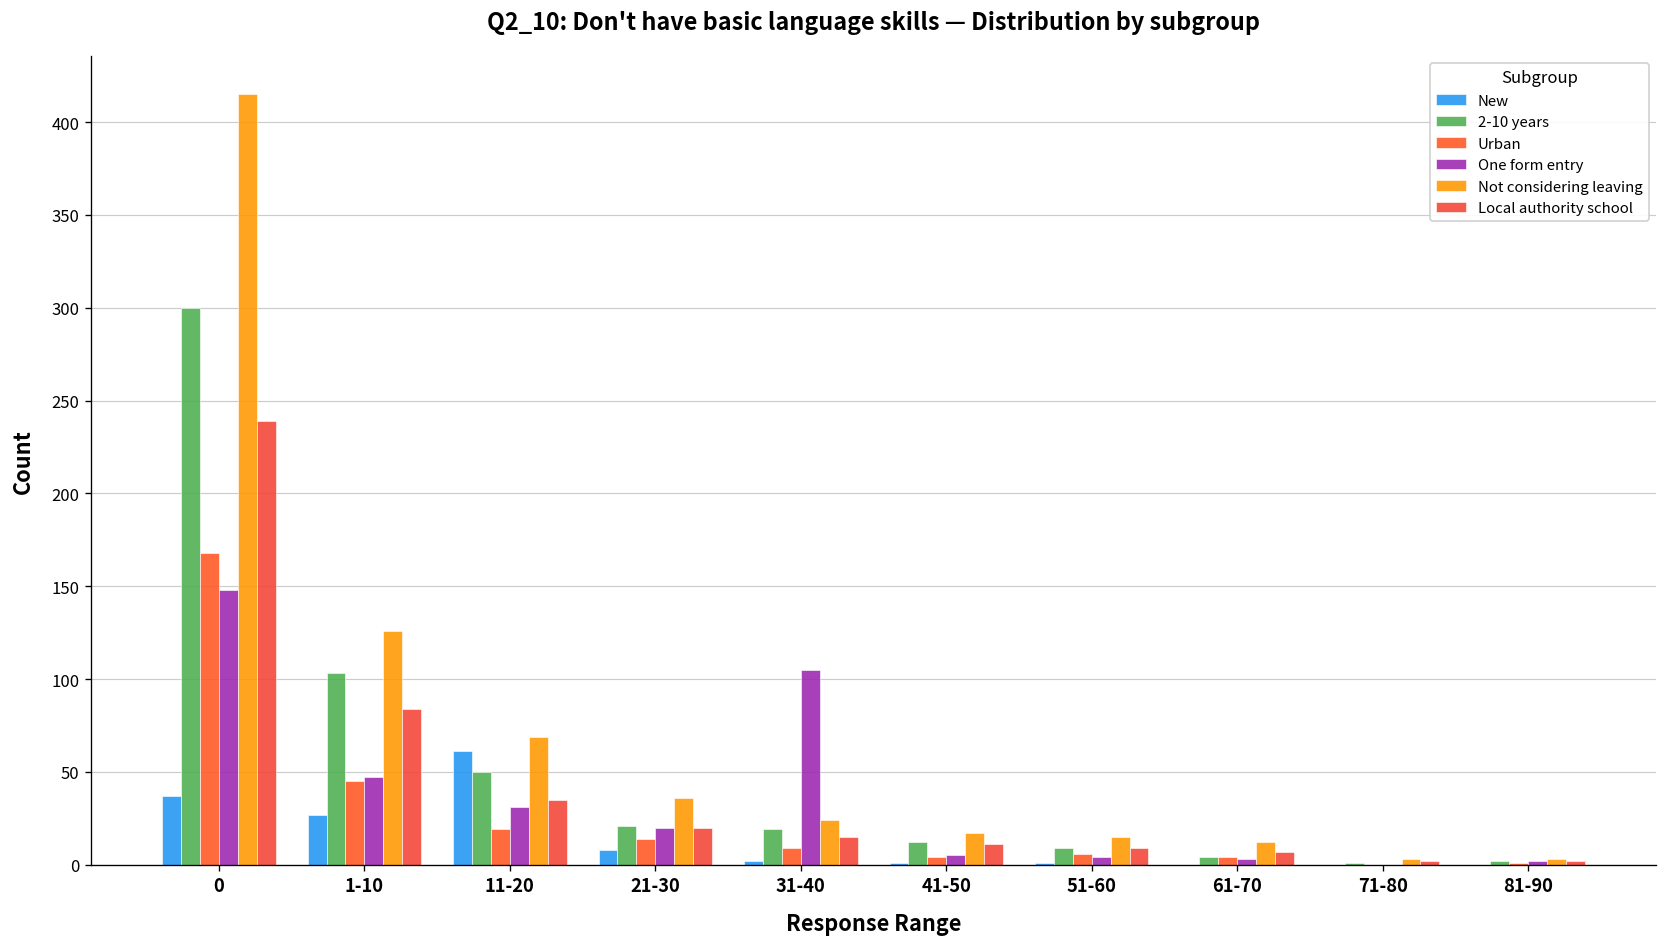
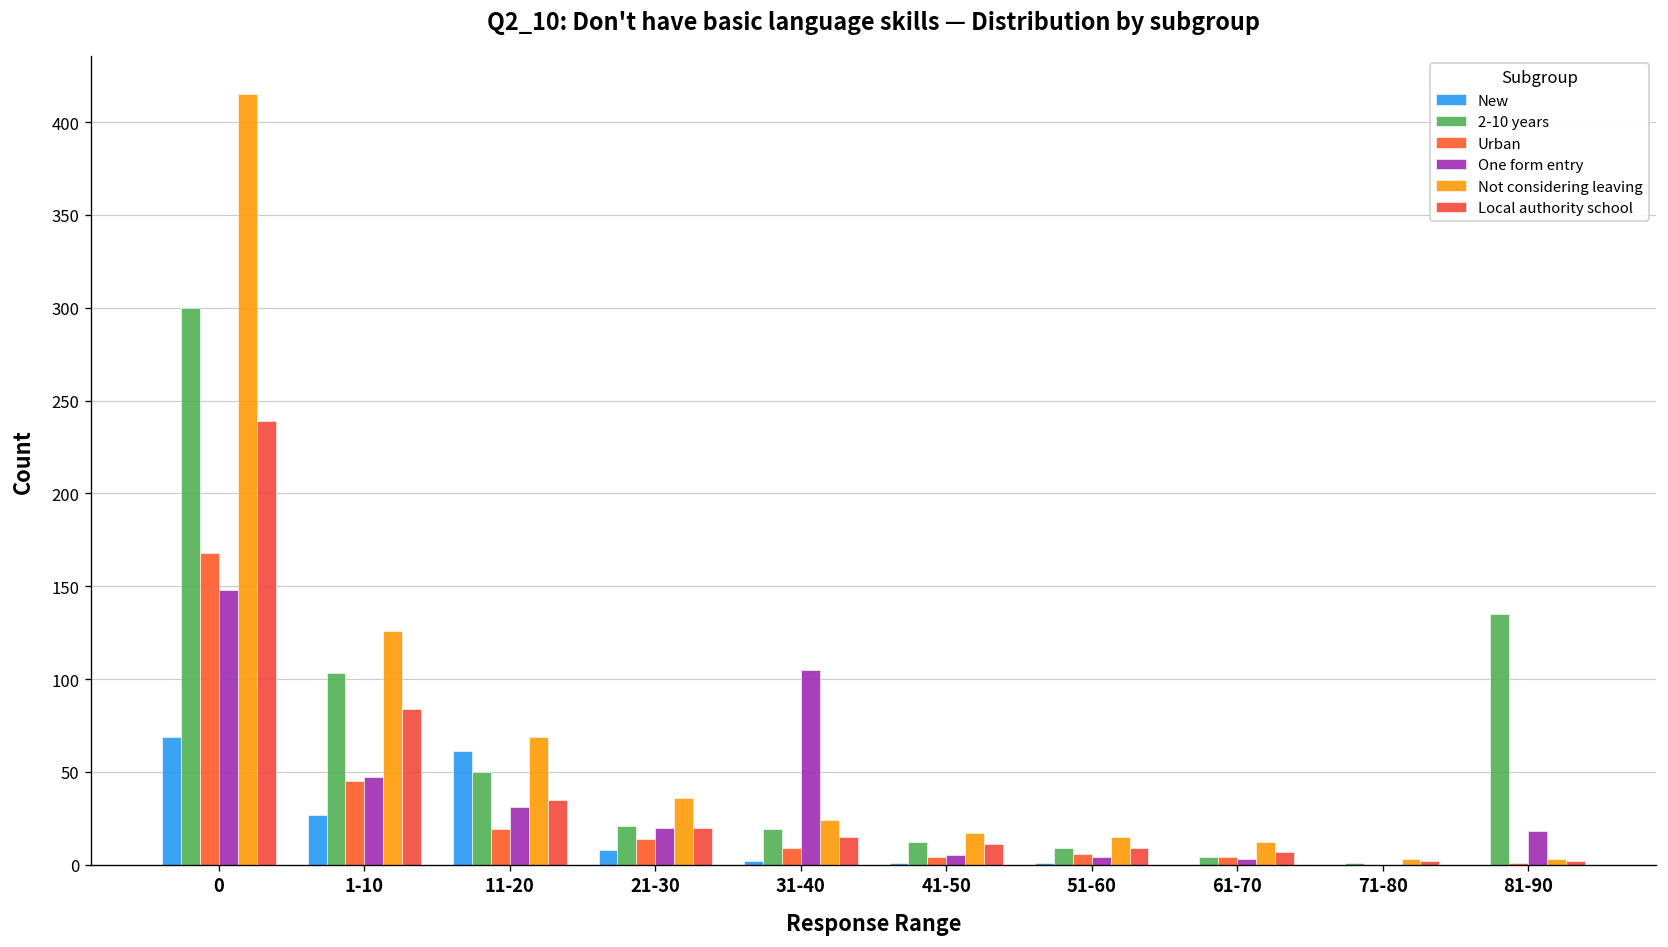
  {
    "New": {
-     "0": 37,
+     "0": 69,
      "1-10": 27,
      "11-20": 61,
      "21-30": 8,
      "31-40": 2,
      "61-70": 0,
      "71-80": 0,
      "81-90": 0
    },
    "2-10 years": {
      "0": 300,
      "1-10": 103,
      "11-20": 50,
      "21-30": 21,
      "31-40": 19,
      "41-50": 12,
      "51-60": 9,
      "61-70": 4,
-     "81-90": 2
+     "81-90": 135
    },
    "One form entry": {
      "0": 148,
      "1-10": 47,
      "11-20": 31,
      "21-30": 20,
      "31-40": 105,
      "41-50": 5,
      "51-60": 4,
      "61-70": 3,
      "71-80": 0,
-     "81-90": 2
+     "81-90": 18
    },
    "Not considering leaving": {
      "0": 415,
      "1-10": 126,
      "11-20": 69,
      "21-30": 36,
      "31-40": 24,
      "41-50": 17,
      "51-60": 15,
      "61-70": 12,
      "71-80": 3,
      "81-90": 3
    }
  }
